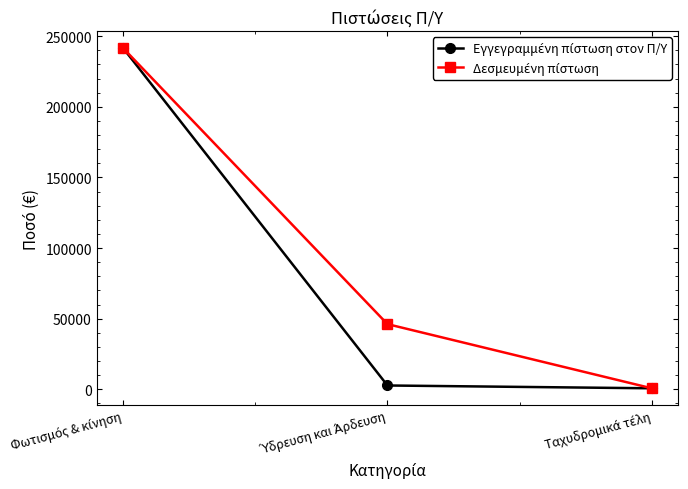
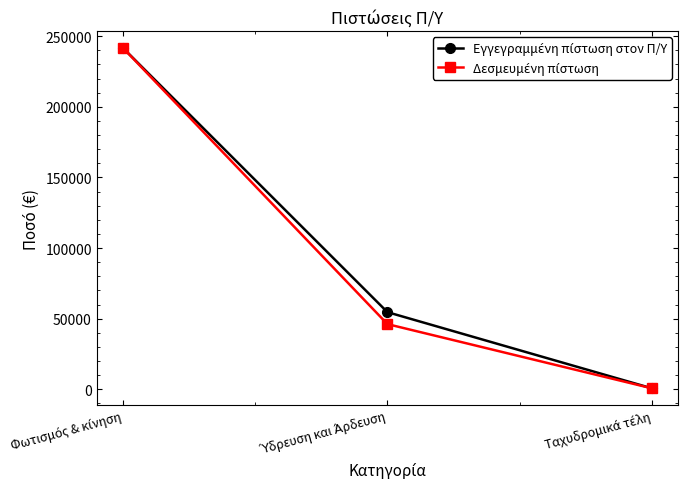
  {
    "Εγγεγραμμένη πίστωση στον Π/Υ": {
-     "Ύδρευση και Άρδευση": 3000
+     "Ύδρευση και Άρδευση": 55000
    },
    "Δεσμευμένη πίστωση": {
      "Ύδρευση και Άρδευση": 46000
    }
  }
